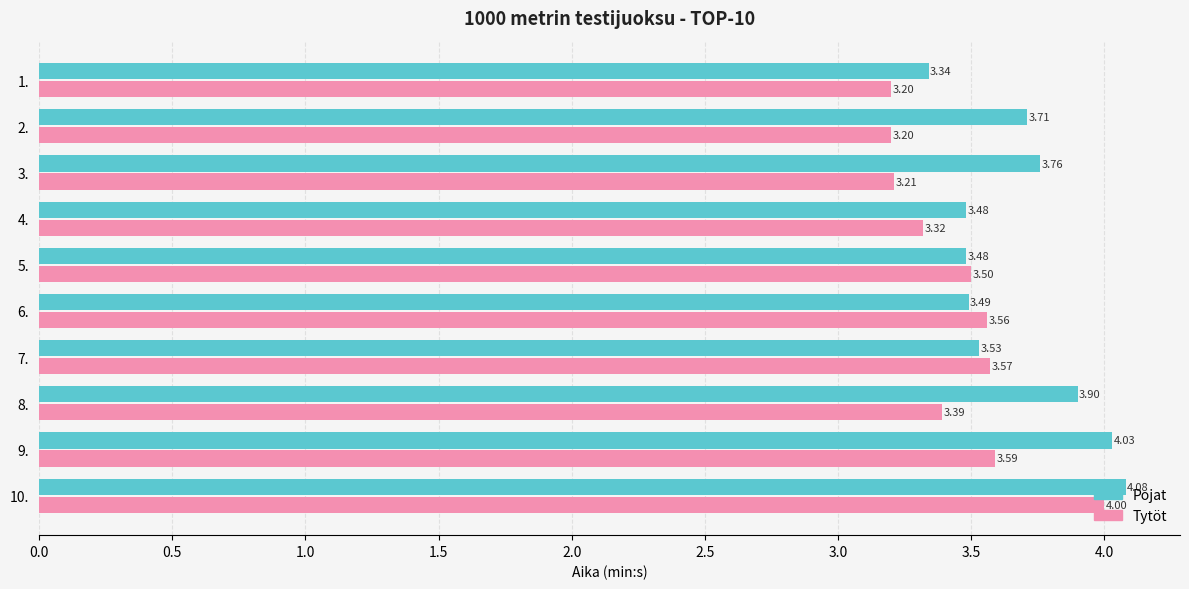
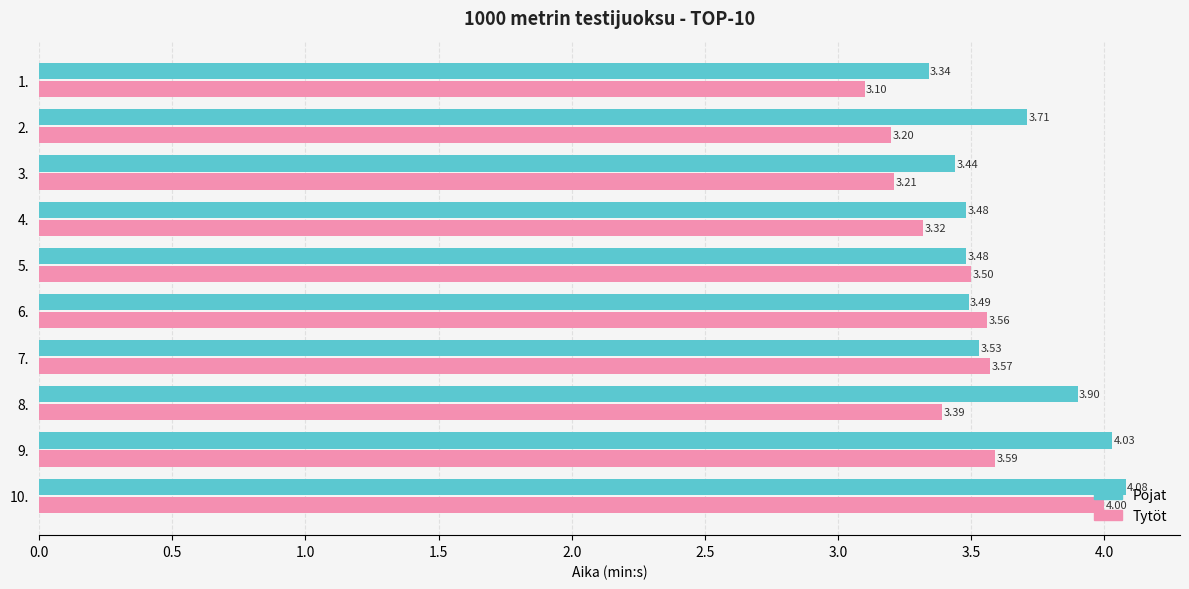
  {
    "Pojat": {
      "1.": 3.34,
      "2.": 3.71,
-     "3.": 3.76,
+     "3.": 3.44,
      "4.": 3.48,
      "5.": 3.48,
      "6.": 3.49,
      "7.": 3.53,
      "8.": 3.90,
      "9.": 4.03,
      "10.": 4.08
    },
    "Tytöt": {
-     "1.": 3.20,
+     "1.": 3.10,
      "2.": 3.20,
      "3.": 3.21,
      "4.": 3.32,
      "5.": 3.50,
      "6.": 3.56,
      "7.": 3.57,
      "8.": 3.39,
      "9.": 3.59,
      "10.": 4.00
    }
  }
